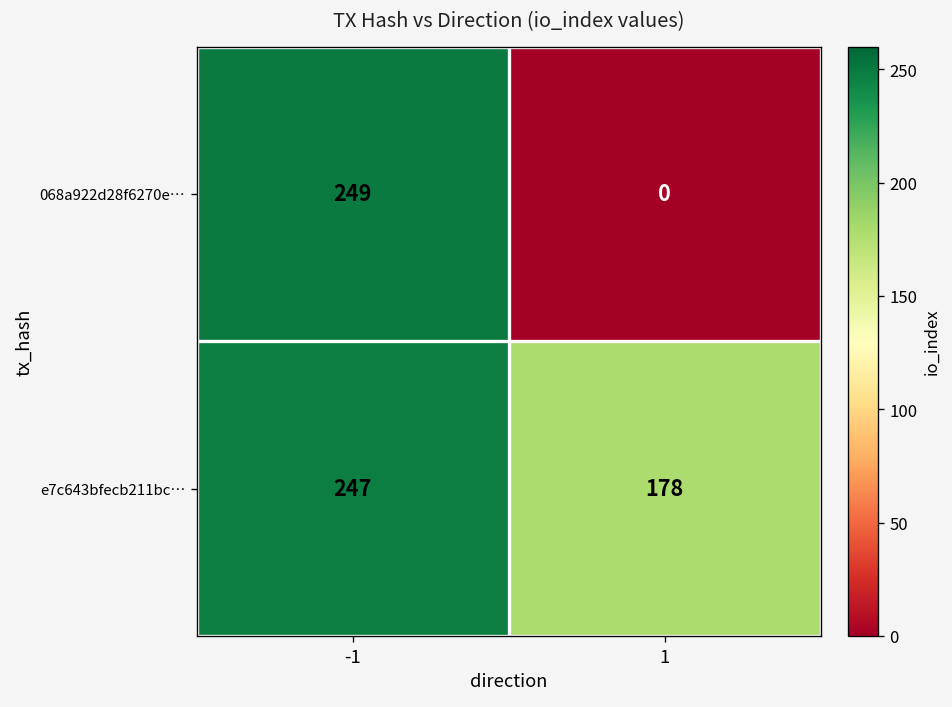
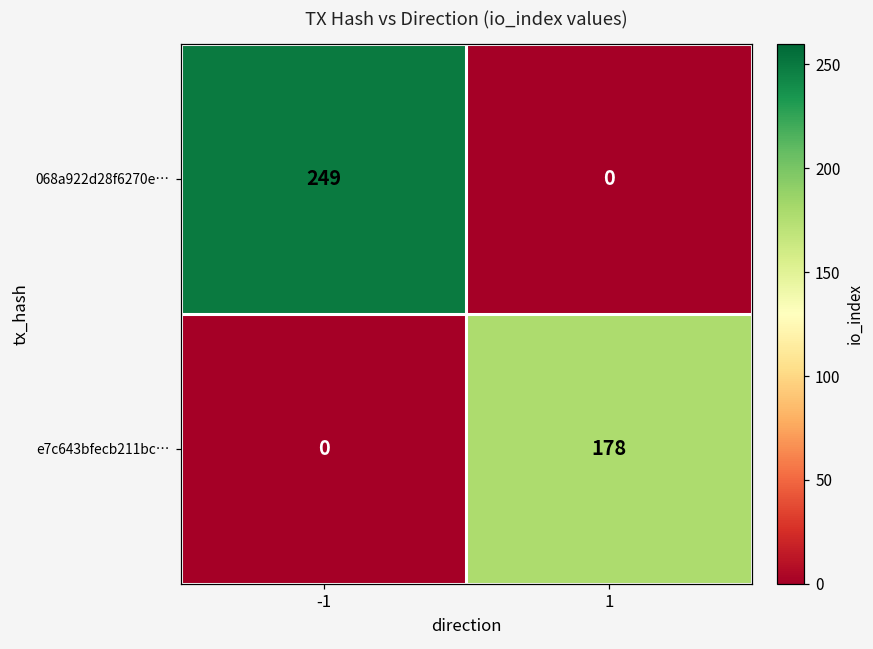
  {
    "068a922d28f6270e…": {
      "-1": 249,
      "1": 0
    },
    "e7c643bfecb211bc…": {
-     "-1": 247,
+     "-1": 0,
      "1": 178
    }
  }
